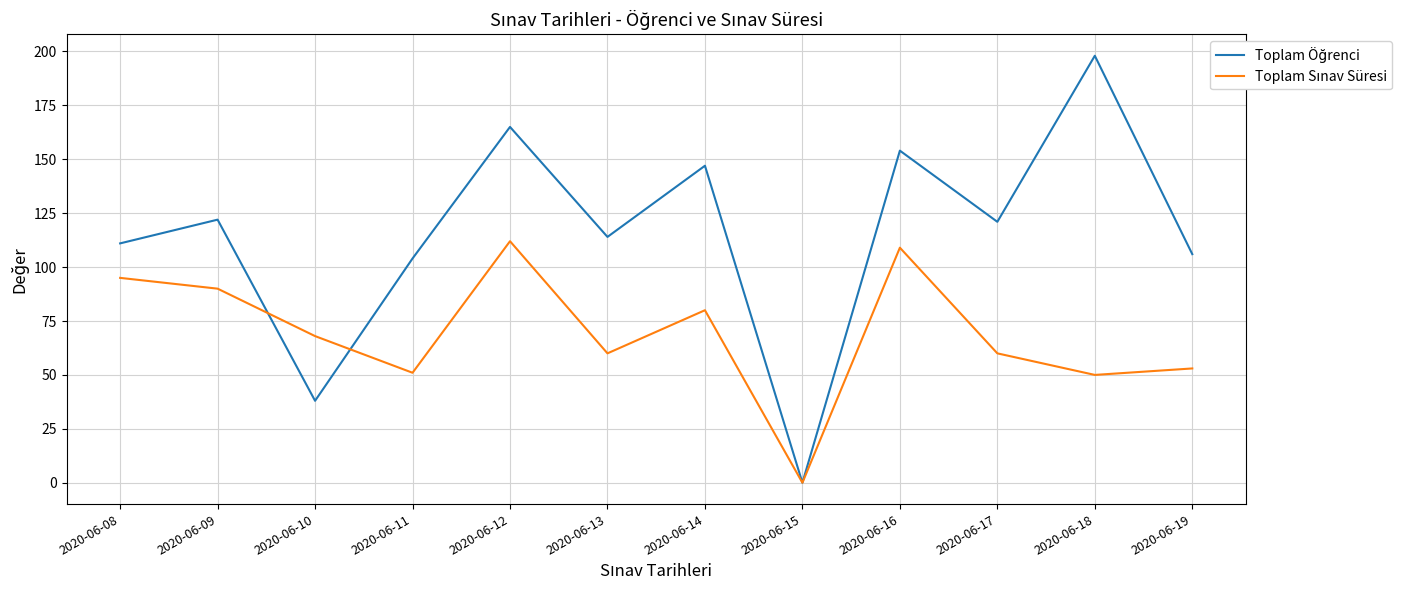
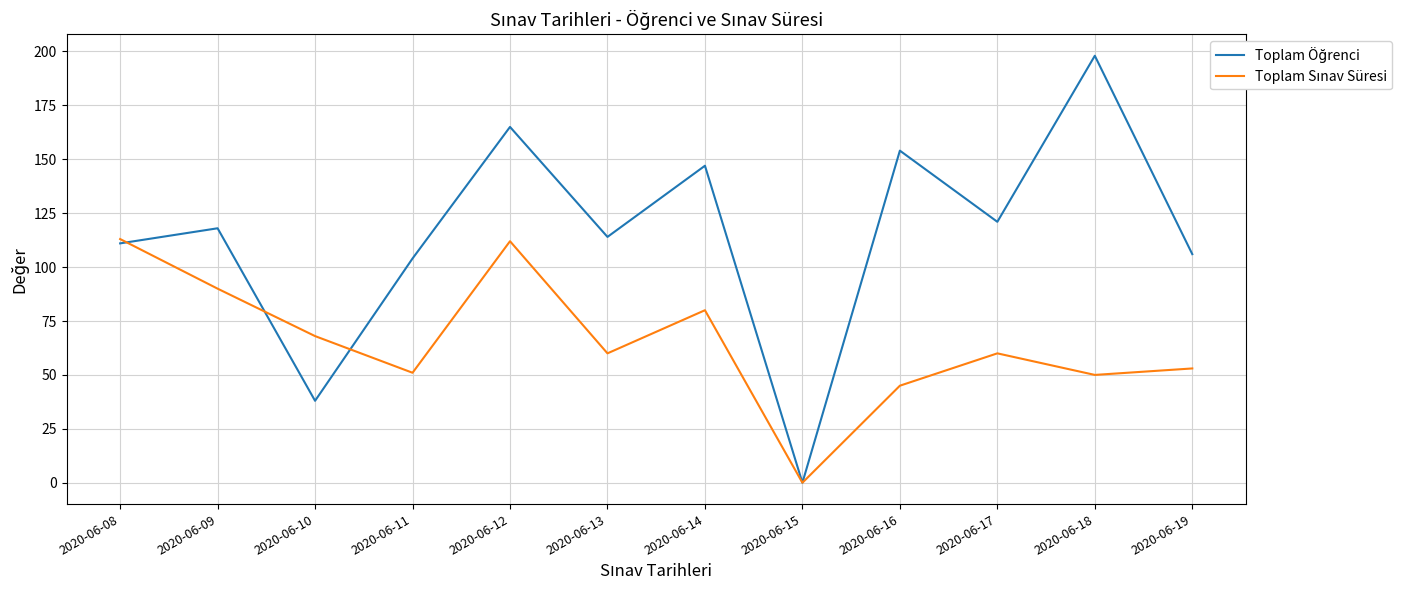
  {
    "Toplam Öğrenci": {
      "2020-06-08": 111,
-     "2020-06-09": 122,
+     "2020-06-09": 118,
      "2020-06-10": 38,
      "2020-06-11": 104,
      "2020-06-12": 165,
      "2020-06-13": 114,
      "2020-06-14": 147,
      "2020-06-16": 154,
      "2020-06-17": 121,
      "2020-06-18": 198,
      "2020-06-19": 106
    },
    "Toplam Sınav Süresi": {
-     "2020-06-08": 95,
+     "2020-06-08": 113,
      "2020-06-09": 90,
      "2020-06-10": 68,
      "2020-06-11": 51,
      "2020-06-12": 112,
      "2020-06-13": 60,
      "2020-06-14": 80,
-     "2020-06-16": 109,
+     "2020-06-16": 45,
      "2020-06-17": 60,
      "2020-06-18": 50,
      "2020-06-19": 53
    }
  }
